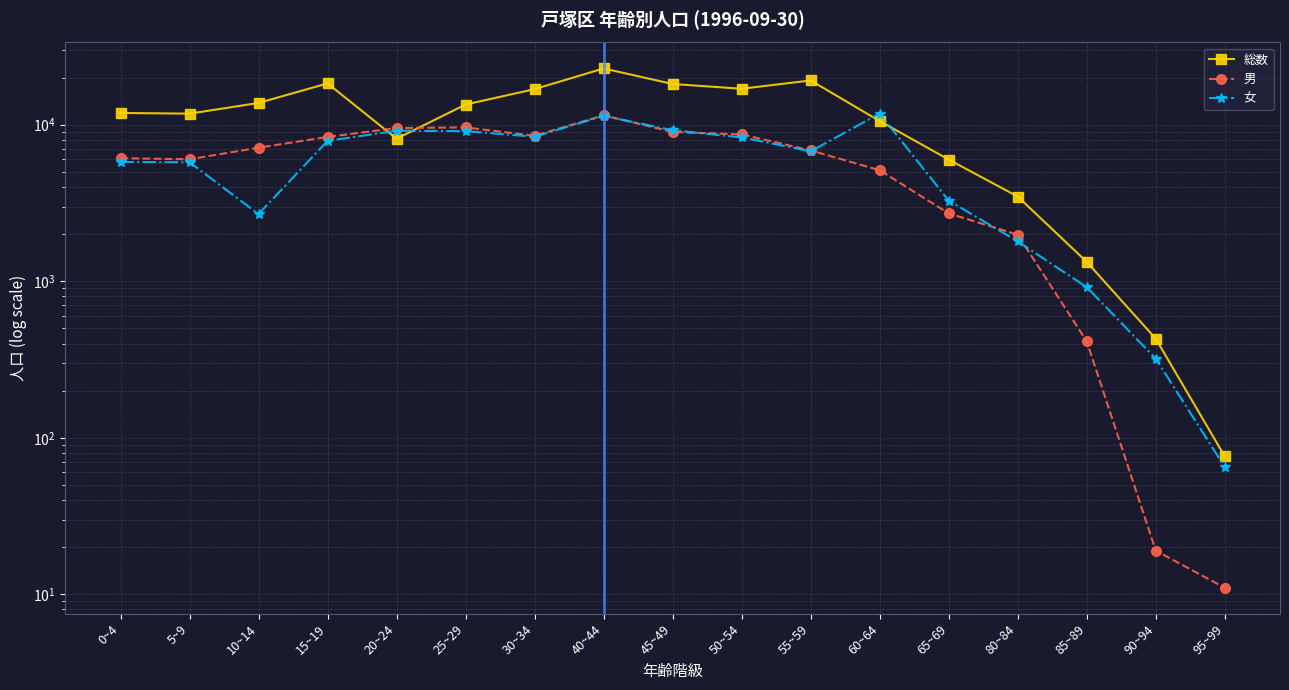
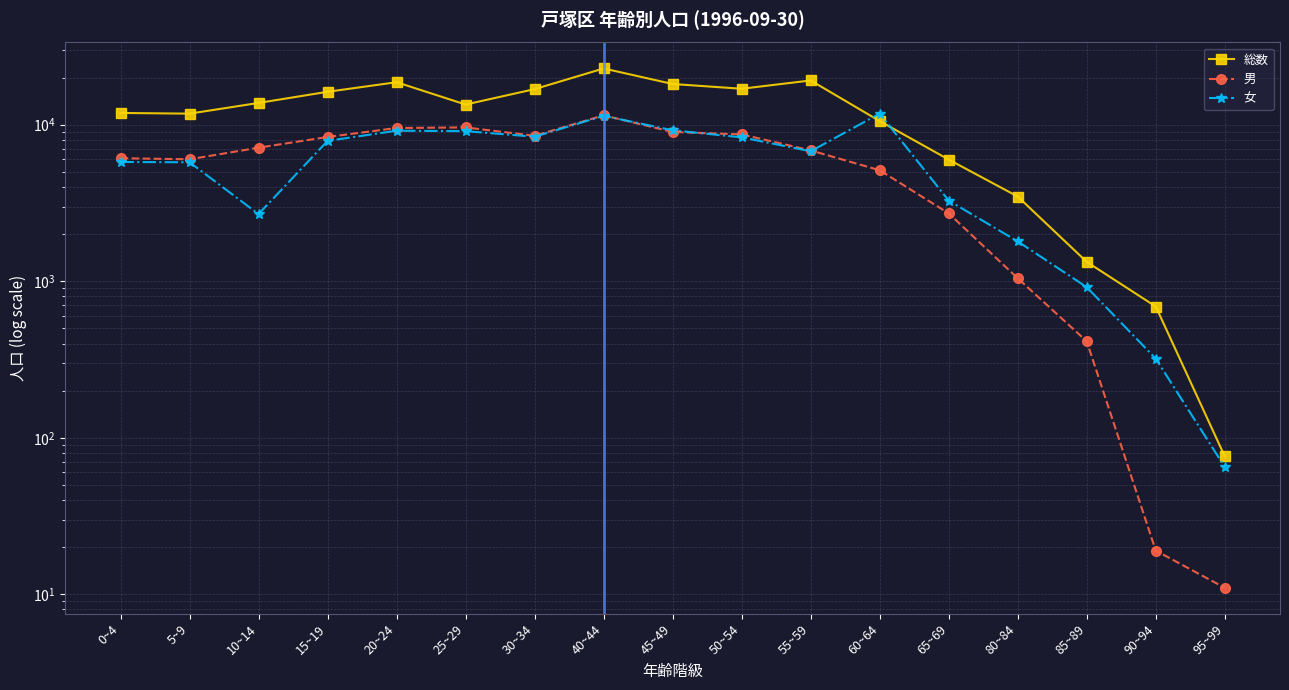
  {
    "総数": {
      "0~4": 12000,
      "5~9": 12000,
      "10~14": 14000,
-     "15~19": 18000,
-     "20~24": 8000,
+     "15~19": 16000,
+     "20~24": 19000,
      "25~29": 13000,
      "30~34": 17000,
      "40~44": 23000,
      "45~49": 18000,
      "50~54": 17000,
      "55~59": 19000,
      "60~64": 11000,
      "65~69": 6000,
      "80~84": 3500,
      "85~89": 1300,
-     "90~94": 430,
+     "90~94": 700,
      "95~99": 80
    },
    "男": {
      "0~4": 6100,
      "5~9": 6000,
      "10~14": 7000,
      "15~19": 8000,
      "20~24": 10000,
      "25~29": 10000,
      "50~54": 9000,
      "60~64": 5100,
      "65~69": 2700,
-     "80~84": 2000,
+     "80~84": 1000,
      "85~89": 410,
      "90~94": 19,
      "95~99": 11
    },
    "女": {
      "0~4": 5800,
      "5~9": 5800,
      "10~14": 2700,
      "15~19": 8000,
      "20~24": 9000,
      "25~29": 9000,
      "50~54": 8000,
      "60~64": 12000,
      "65~69": 3300,
      "80~84": 1800,
      "85~89": 900,
      "90~94": 320,
      "95~99": 65
    }
  }
